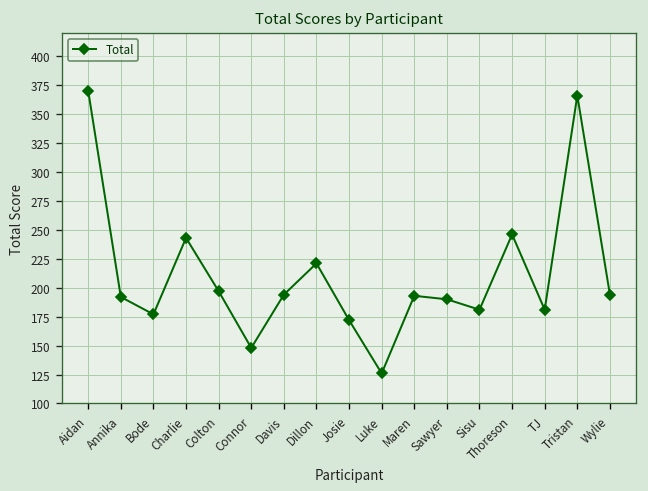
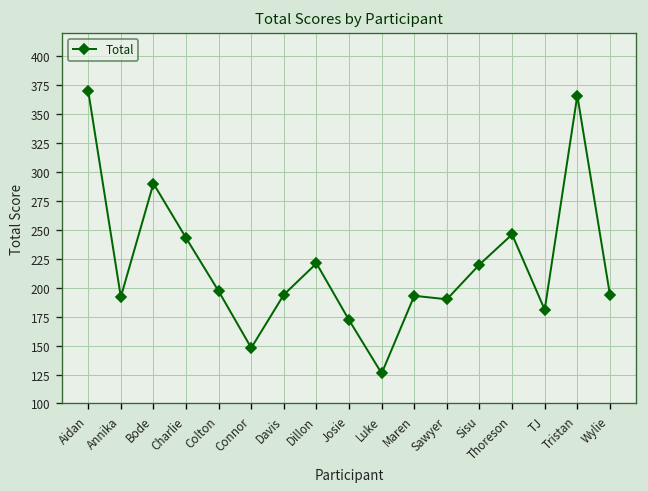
  {
    "Aidan": 370,
    "Annika": 190,
-   "Bode": 180,
+   "Bode": 290,
    "Charlie": 240,
    "Colton": 200,
    "Connor": 150,
    "Davis": 190,
    "Dillon": 220,
    "Josie": 170,
    "Luke": 130,
    "Maren": 190,
    "Sawyer": 190,
-   "Sisu": 180,
+   "Sisu": 220,
    "Thoreson": 250,
    "TJ": 180,
    "Tristan": 370,
    "Wylie": 190
  }
